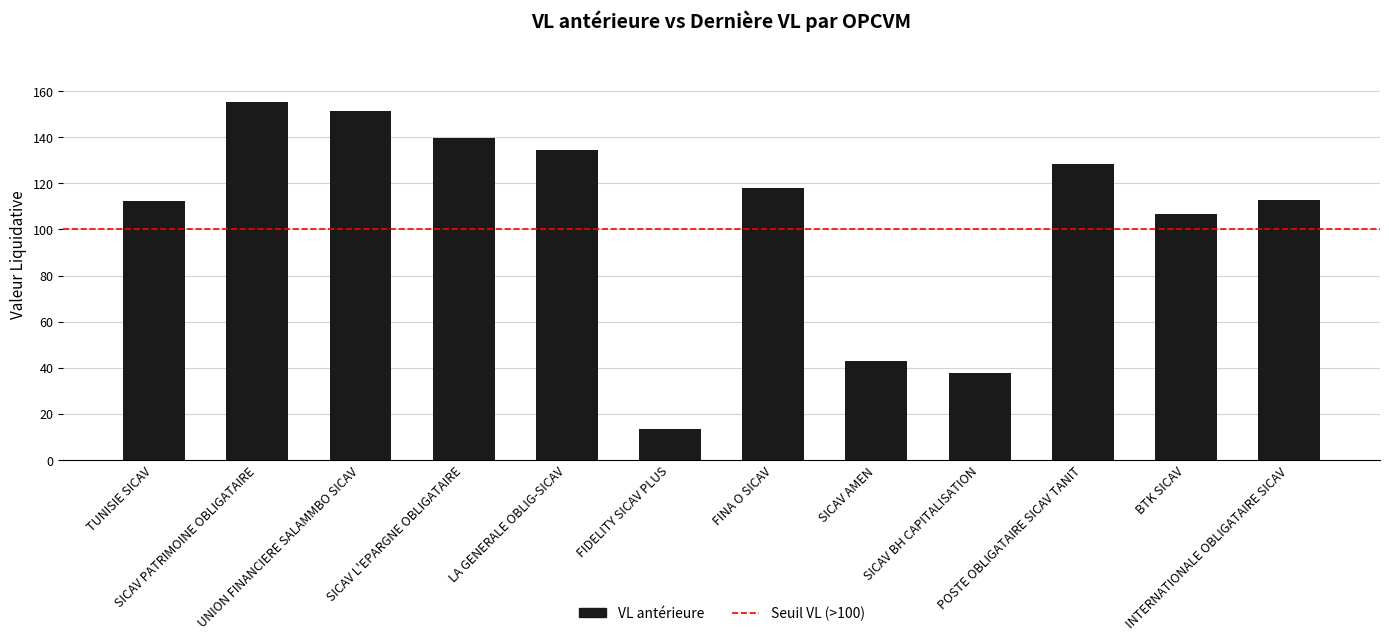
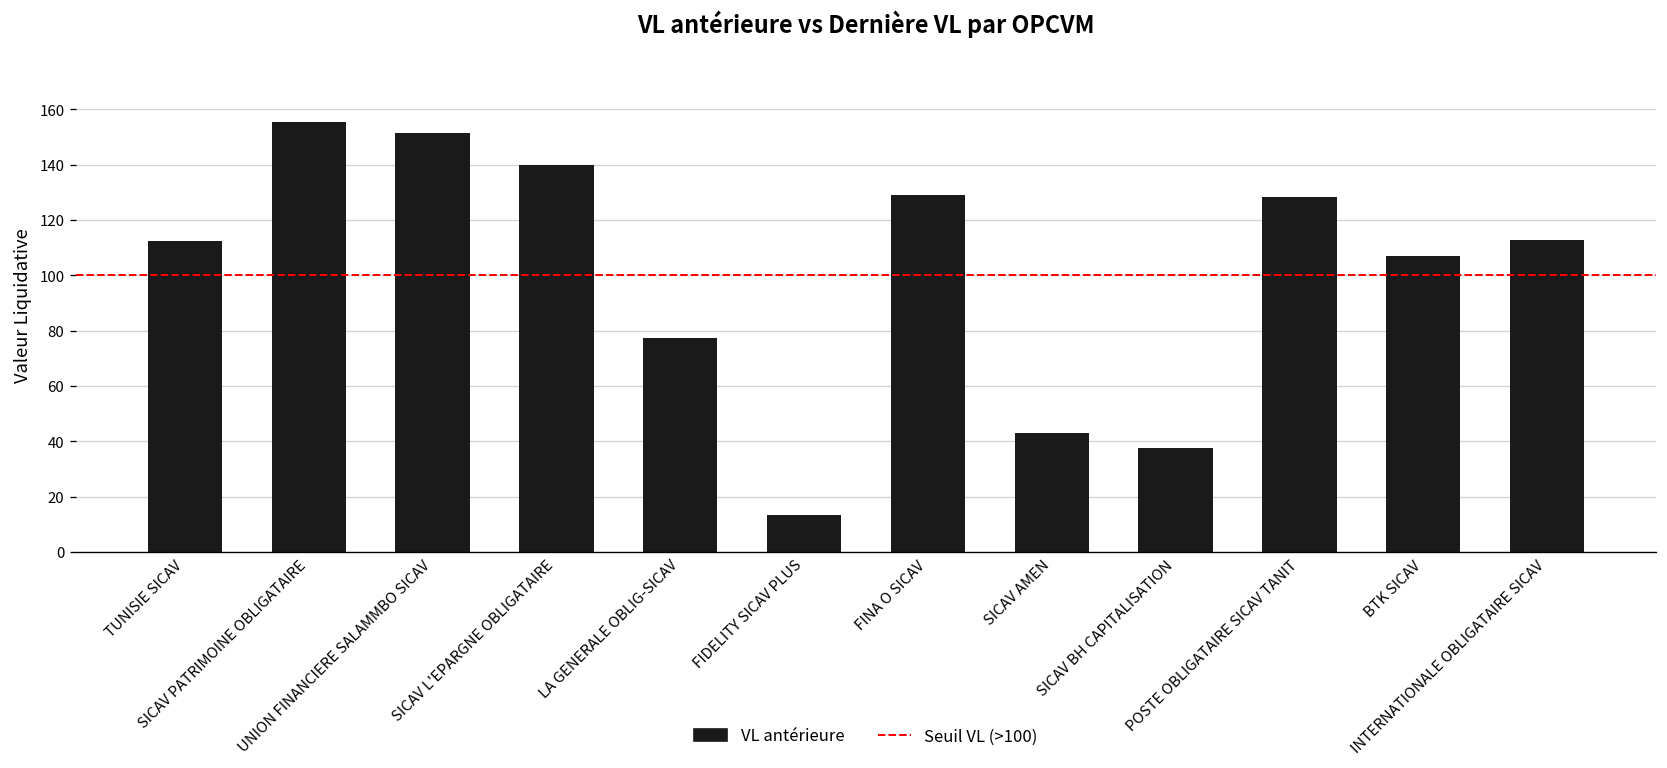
  {
    "TUNISIE SICAV": 112,
    "SICAV PATRIMOINE OBLIGATAIRE": 155,
    "UNION FINANCIERE SALAMMBO SICAV": 152,
    "SICAV L'EPARGNE OBLIGATAIRE": 140,
-   "LA GENERALE OBLIG-SICAV": 134,
+   "LA GENERALE OBLIG-SICAV": 77,
    "FIDELITY SICAV PLUS": 13,
-   "FINA O SICAV": 118,
+   "FINA O SICAV": 129,
    "SICAV AMEN": 43,
    "SICAV BH CAPITALISATION": 38,
    "POSTE OBLIGATAIRE SICAV TANIT": 128,
    "BTK SICAV": 107,
    "INTERNATIONALE OBLIGATAIRE SICAV": 113
  }
